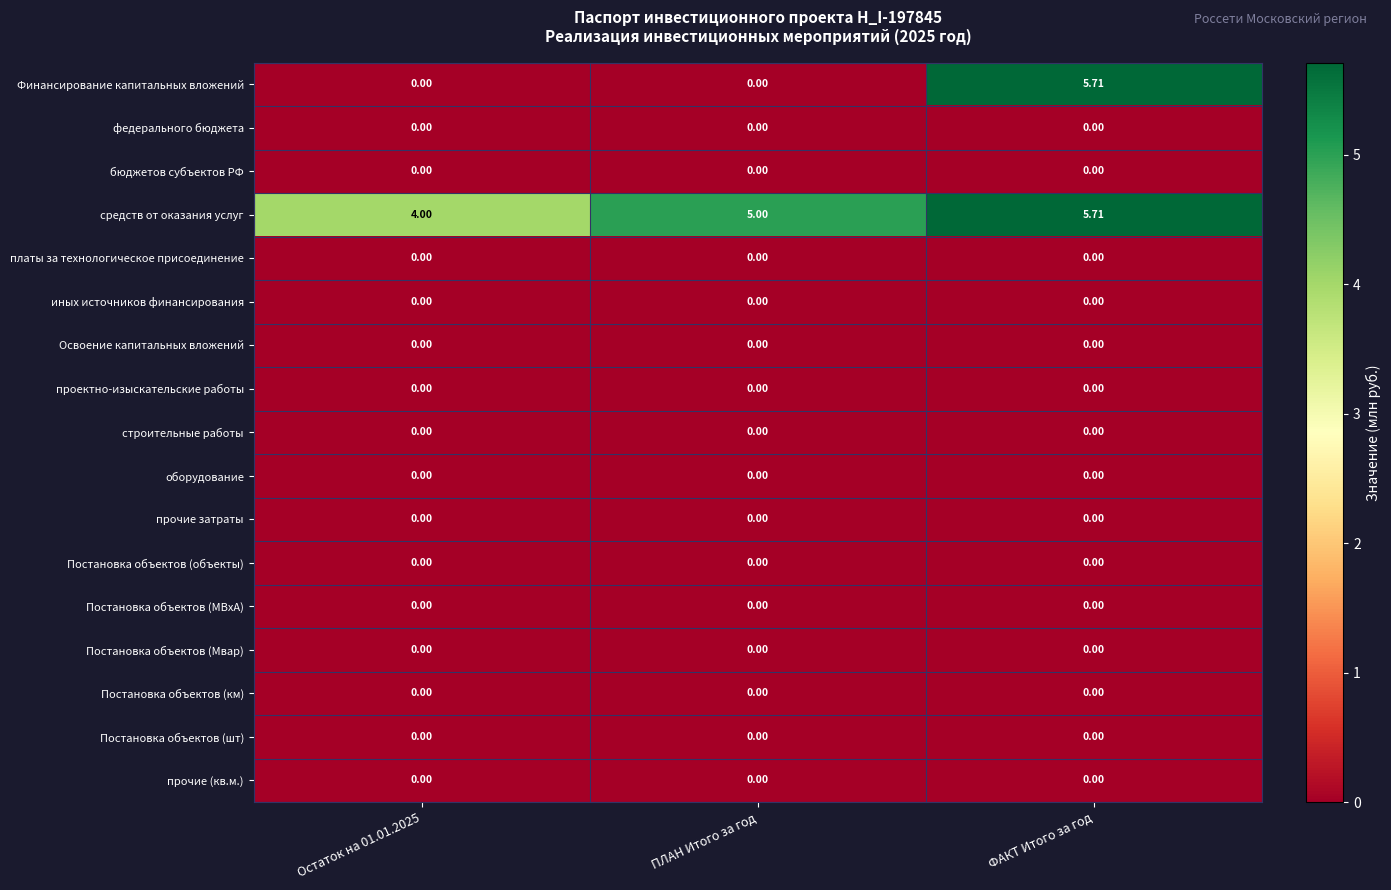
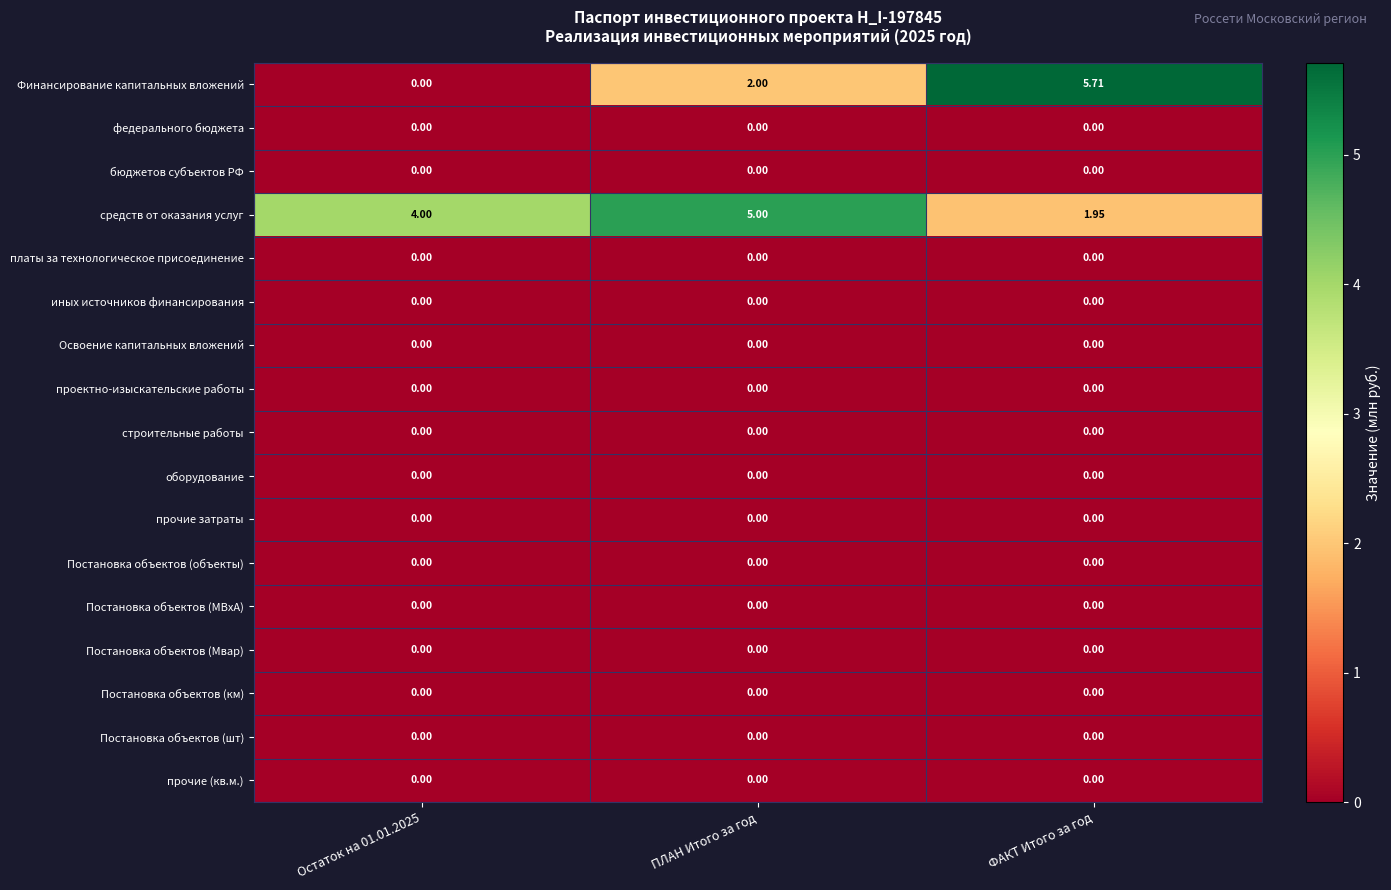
  {
    "Финансирование капитальных вложений": {
      "Остаток на 01.01.2025": 0.00,
-     "ПЛАН Итого за год": 0.00,
+     "ПЛАН Итого за год": 2.00,
      "ФАКТ Итого за год": 5.71
    },
    "федерального бюджета": {
      "Остаток на 01.01.2025": 0.00,
      "ПЛАН Итого за год": 0.00,
      "ФАКТ Итого за год": 0.00
    },
    "бюджетов субъектов РФ": {
      "Остаток на 01.01.2025": 0.00,
      "ПЛАН Итого за год": 0.00,
      "ФАКТ Итого за год": 0.00
    },
    "средств от оказания услуг": {
      "Остаток на 01.01.2025": 4.00,
      "ПЛАН Итого за год": 5.00,
-     "ФАКТ Итого за год": 5.71
+     "ФАКТ Итого за год": 1.95
    },
    "платы за технологическое присоединение": {
      "Остаток на 01.01.2025": 0.00,
      "ПЛАН Итого за год": 0.00,
      "ФАКТ Итого за год": 0.00
    },
    "иных источников финансирования": {
      "Остаток на 01.01.2025": 0.00,
      "ПЛАН Итого за год": 0.00,
      "ФАКТ Итого за год": 0.00
    },
    "Освоение капитальных вложений": {
      "Остаток на 01.01.2025": 0.00,
      "ПЛАН Итого за год": 0.00,
      "ФАКТ Итого за год": 0.00
    },
    "проектно-изыскательские работы": {
      "Остаток на 01.01.2025": 0.00,
      "ПЛАН Итого за год": 0.00,
      "ФАКТ Итого за год": 0.00
    },
    "строительные работы": {
      "Остаток на 01.01.2025": 0.00,
      "ПЛАН Итого за год": 0.00,
      "ФАКТ Итого за год": 0.00
    },
    "оборудование": {
      "Остаток на 01.01.2025": 0.00,
      "ПЛАН Итого за год": 0.00,
      "ФАКТ Итого за год": 0.00
    },
    "прочие затраты": {
      "Остаток на 01.01.2025": 0.00,
      "ПЛАН Итого за год": 0.00,
      "ФАКТ Итого за год": 0.00
    },
    "Постановка объектов (объекты)": {
      "Остаток на 01.01.2025": 0.00,
      "ПЛАН Итого за год": 0.00,
      "ФАКТ Итого за год": 0.00
    },
    "Постановка объектов (МВxА)": {
      "Остаток на 01.01.2025": 0.00,
      "ПЛАН Итого за год": 0.00,
      "ФАКТ Итого за год": 0.00
    },
    "Постановка объектов (Мвар)": {
      "Остаток на 01.01.2025": 0.00,
      "ПЛАН Итого за год": 0.00,
      "ФАКТ Итого за год": 0.00
    },
    "Постановка объектов (км)": {
      "Остаток на 01.01.2025": 0.00,
      "ПЛАН Итого за год": 0.00,
      "ФАКТ Итого за год": 0.00
    },
    "Постановка объектов (шт)": {
      "Остаток на 01.01.2025": 0.00,
      "ПЛАН Итого за год": 0.00,
      "ФАКТ Итого за год": 0.00
    },
    "прочие (кв.м.)": {
      "Остаток на 01.01.2025": 0.00,
      "ПЛАН Итого за год": 0.00,
      "ФАКТ Итого за год": 0.00
    }
  }
